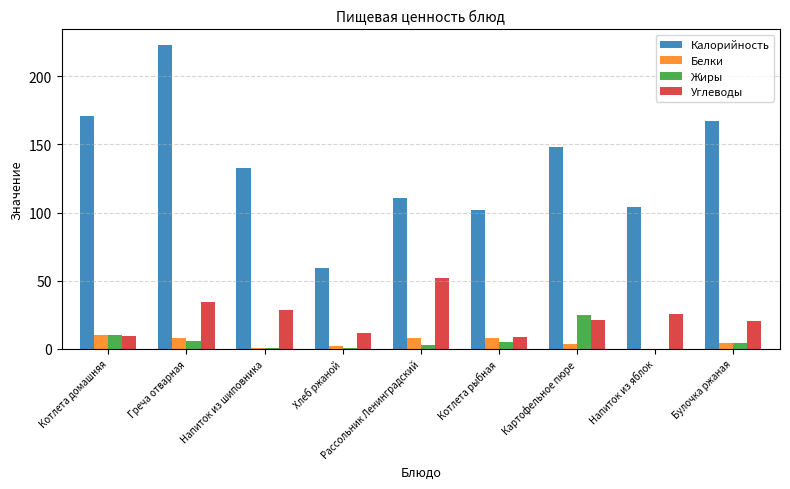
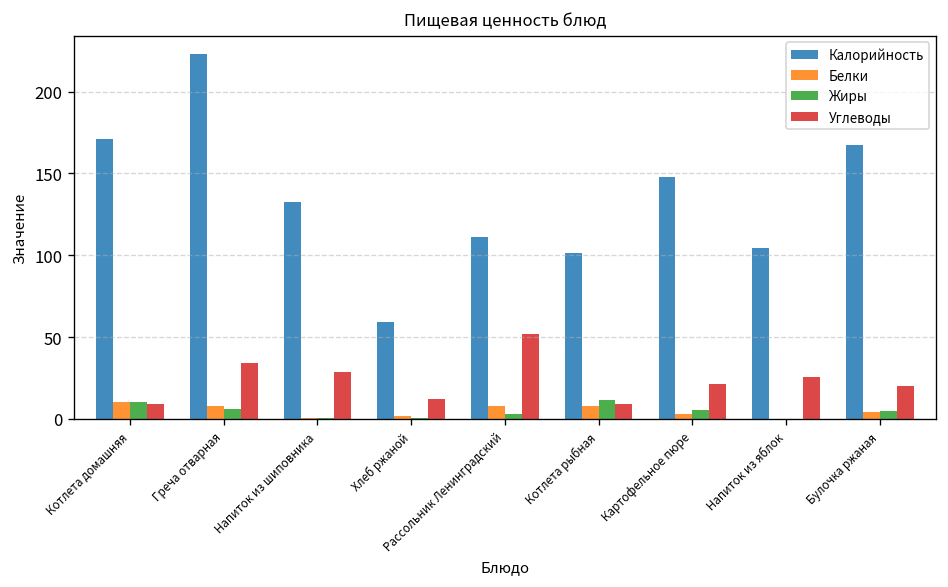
  {
    "Калорийность": {
      "Котлета домашняя": 171,
      "Греча отварная": 223,
      "Напиток из шиповника": 133,
      "Хлеб ржаной": 59,
      "Рассольник Ленинградский": 111,
      "Котлета рыбная": 102,
      "Картофельное пюре": 148,
      "Напиток из яблок": 104,
      "Булочка ржаная": 167
    },
    "Белки": {
      "Котлета домашняя": 10,
      "Греча отварная": 8,
      "Хлеб ржаной": 2,
      "Рассольник Ленинградский": 8,
      "Котлета рыбная": 8,
      "Картофельное пюре": 3,
      "Булочка ржаная": 4
    },
    "Жиры": {
      "Котлета домашняя": 10,
      "Греча отварная": 6,
      "Рассольник Ленинградский": 3,
-     "Котлета рыбная": 5,
-     "Картофельное пюре": 25,
+     "Котлета рыбная": 11,
+     "Картофельное пюре": 6,
      "Булочка ржаная": 5
    },
    "Углеводы": {
      "Котлета домашняя": 9,
      "Греча отварная": 34,
      "Напиток из шиповника": 29,
      "Хлеб ржаной": 12,
      "Рассольник Ленинградский": 52,
      "Котлета рыбная": 9,
      "Картофельное пюре": 21,
      "Напиток из яблок": 26,
      "Булочка ржаная": 20
    }
  }
